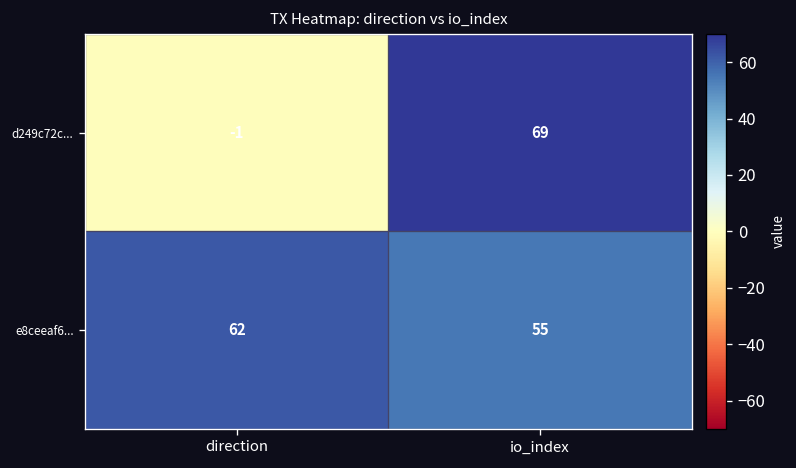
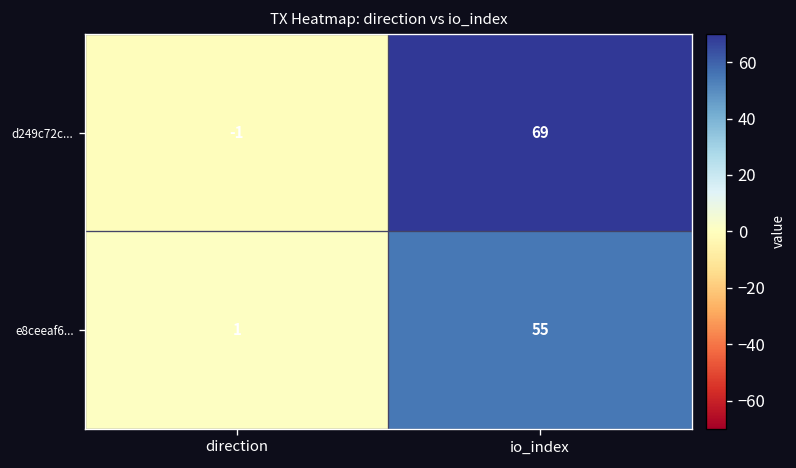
  {
    "d249c72c...": {
      "direction": -1,
      "io_index": 69
    },
    "e8ceeaf6...": {
-     "direction": 62,
+     "direction": 1,
      "io_index": 55
    }
  }
